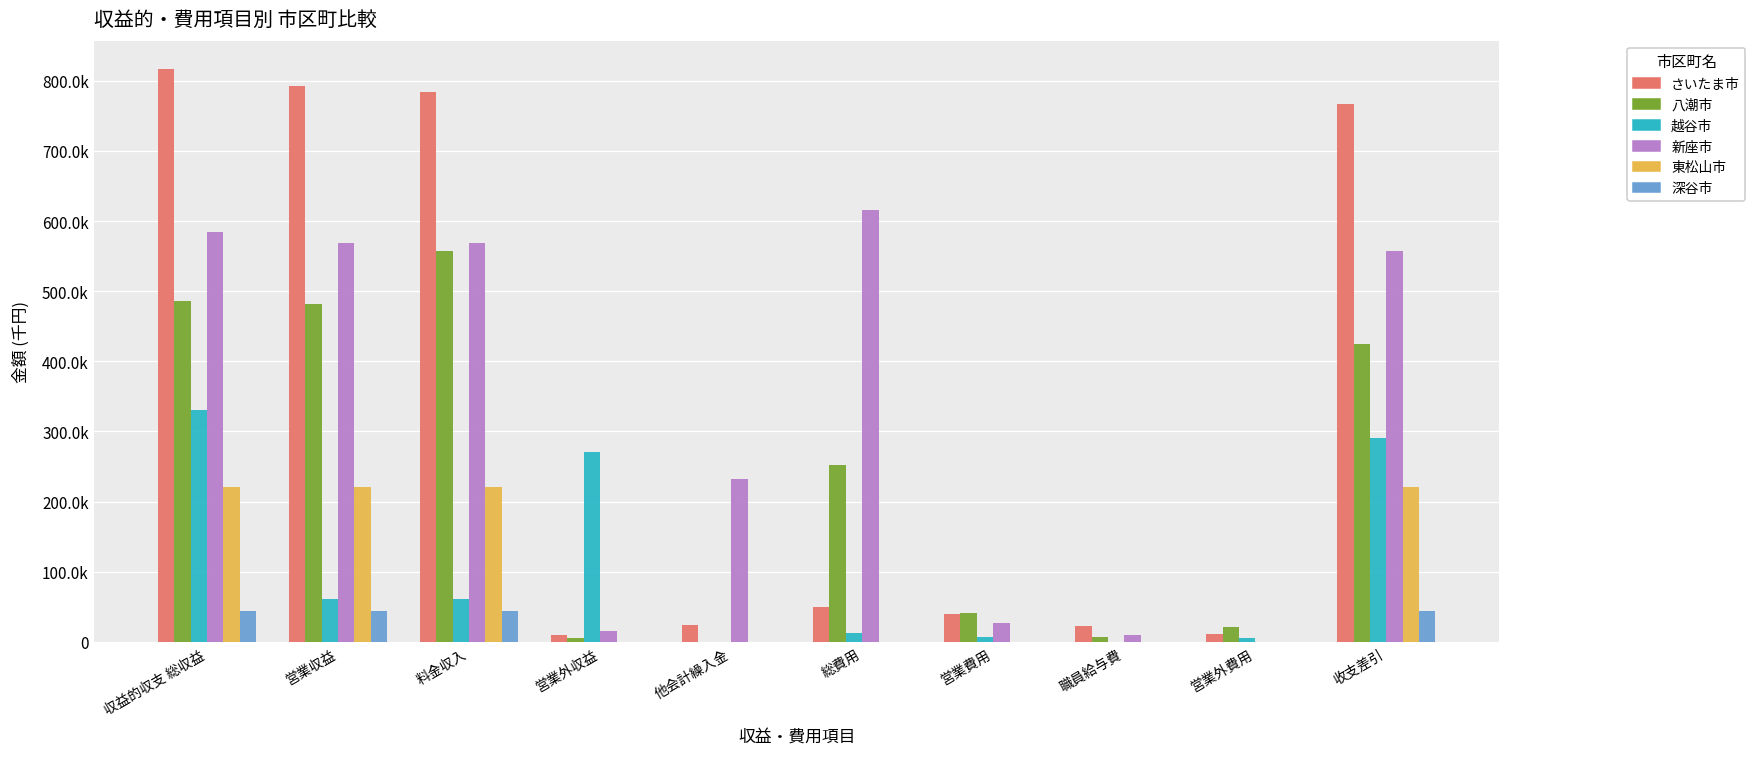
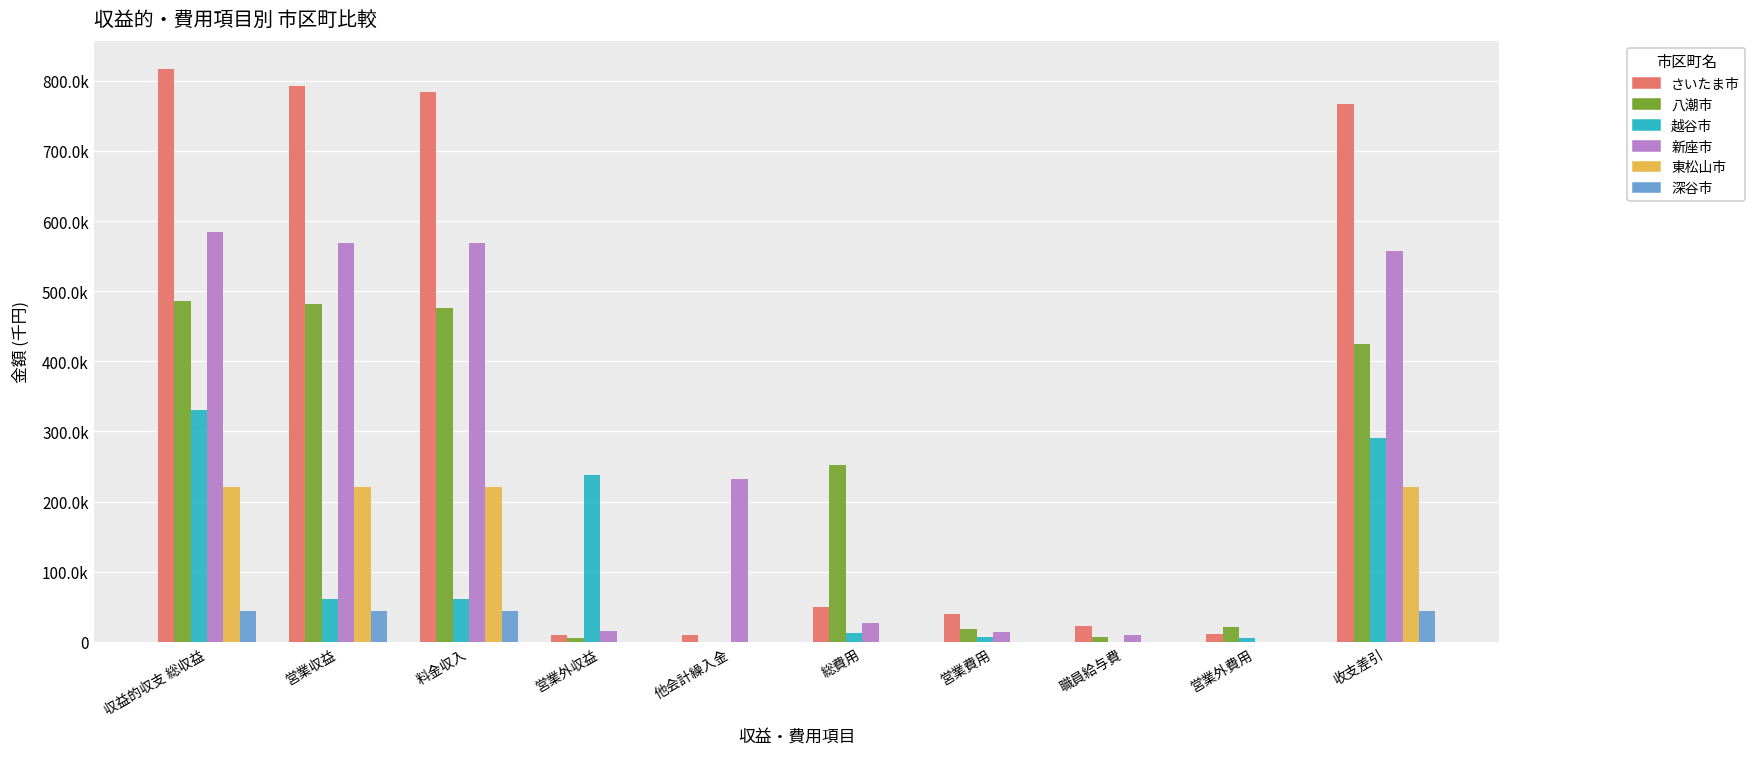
  {
    "さいたま市": {
      "収益的収支 総収益": 820000,
      "営業収益": 790000,
      "料金収入": 780000,
      "営業外収益": 10000,
-     "他会計繰入金": 20000,
+     "他会計繰入金": 10000,
      "総費用": 50000,
      "営業費用": 40000,
      "職員給与費": 20000,
      "営業外費用": 10000,
      "收支差引": 770000
    },
    "八潮市": {
      "収益的収支 総収益": 490000,
      "営業収益": 480000,
-     "料金収入": 560000,
+     "料金収入": 480000,
      "営業外収益": 10000,
      "他会計繰入金": 0,
      "総費用": 250000,
-     "営業費用": 40000,
+     "営業費用": 20000,
      "職員給与費": 10000,
      "営業外費用": 20000,
      "收支差引": 420000
    },
    "越谷市": {
      "収益的収支 総収益": 330000,
      "営業収益": 60000,
      "料金収入": 60000,
-     "営業外収益": 270000,
+     "営業外収益": 240000,
      "他会計繰入金": 0,
      "総費用": 10000,
      "営業費用": 10000,
      "職員給与費": 0,
      "営業外費用": 10000,
      "收支差引": 290000
    },
    "新座市": {
      "収益的収支 総収益": 580000,
      "営業収益": 570000,
      "料金収入": 570000,
      "営業外収益": 20000,
      "他会計繰入金": 230000,
-     "総費用": 620000,
-     "営業費用": 30000,
+     "総費用": 30000,
+     "営業費用": 10000,
      "職員給与費": 10000,
      "営業外費用": 0,
      "收支差引": 560000
    },
    "東松山市": {
      "収益的収支 総収益": 220000,
      "営業収益": 220000,
      "料金収入": 220000,
      "営業外収益": 0,
      "他会計繰入金": 0,
      "総費用": 0,
      "営業費用": 0,
      "職員給与費": 0,
      "営業外費用": 0,
      "收支差引": 220000
    },
    "深谷市": {
      "収益的収支 総収益": 40000,
      "営業収益": 40000,
      "料金収入": 40000,
      "営業外収益": 0,
      "他会計繰入金": 0,
      "総費用": 0,
      "営業費用": 0,
      "職員給与費": 0,
      "営業外費用": 0,
      "收支差引": 40000
    }
  }
